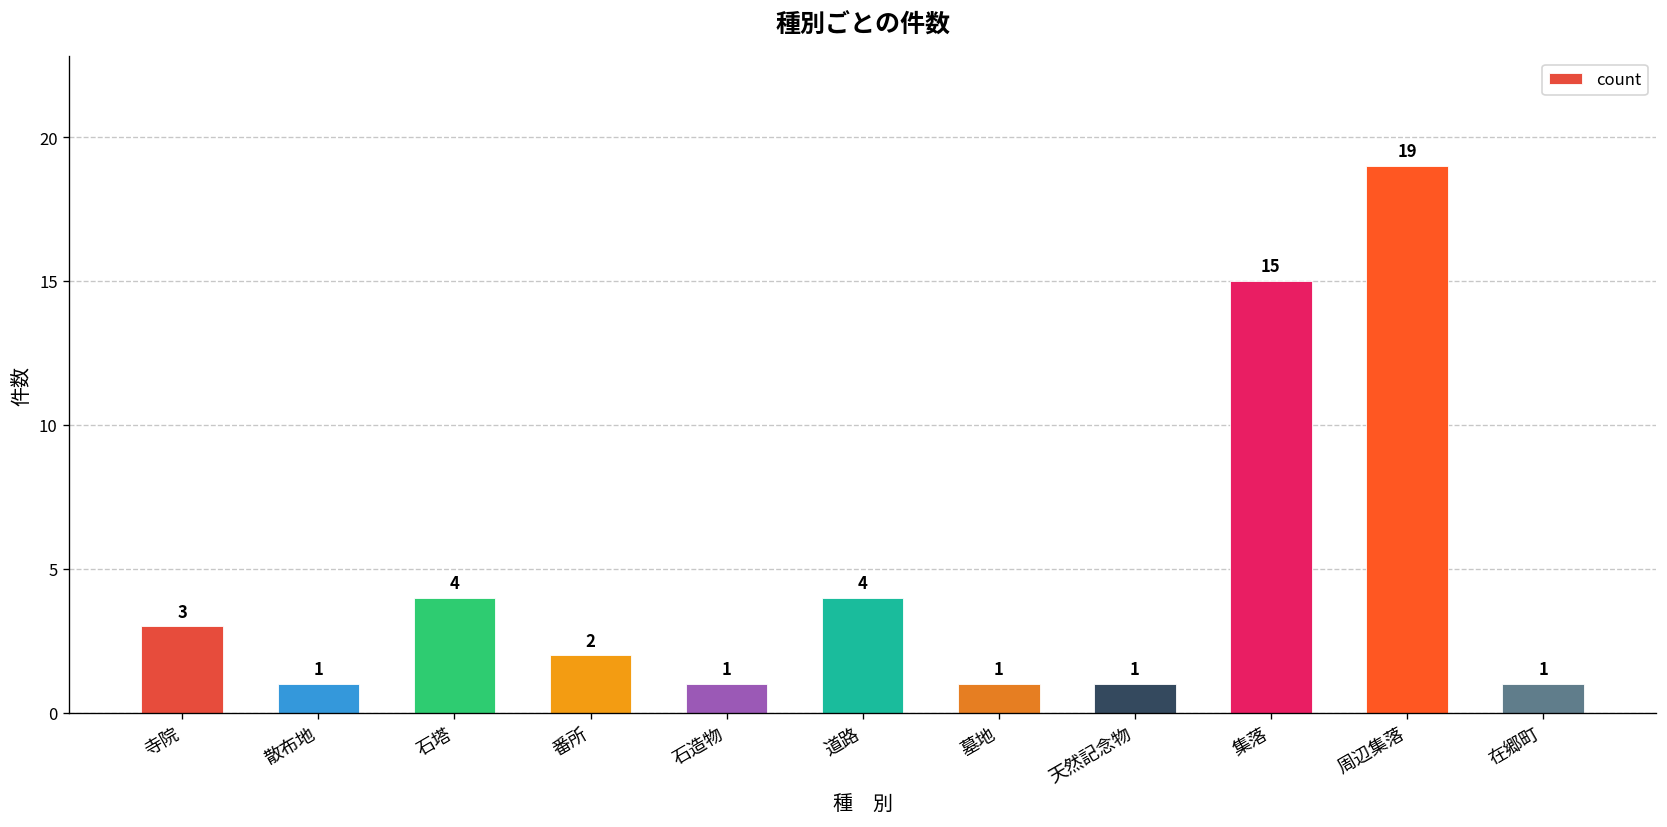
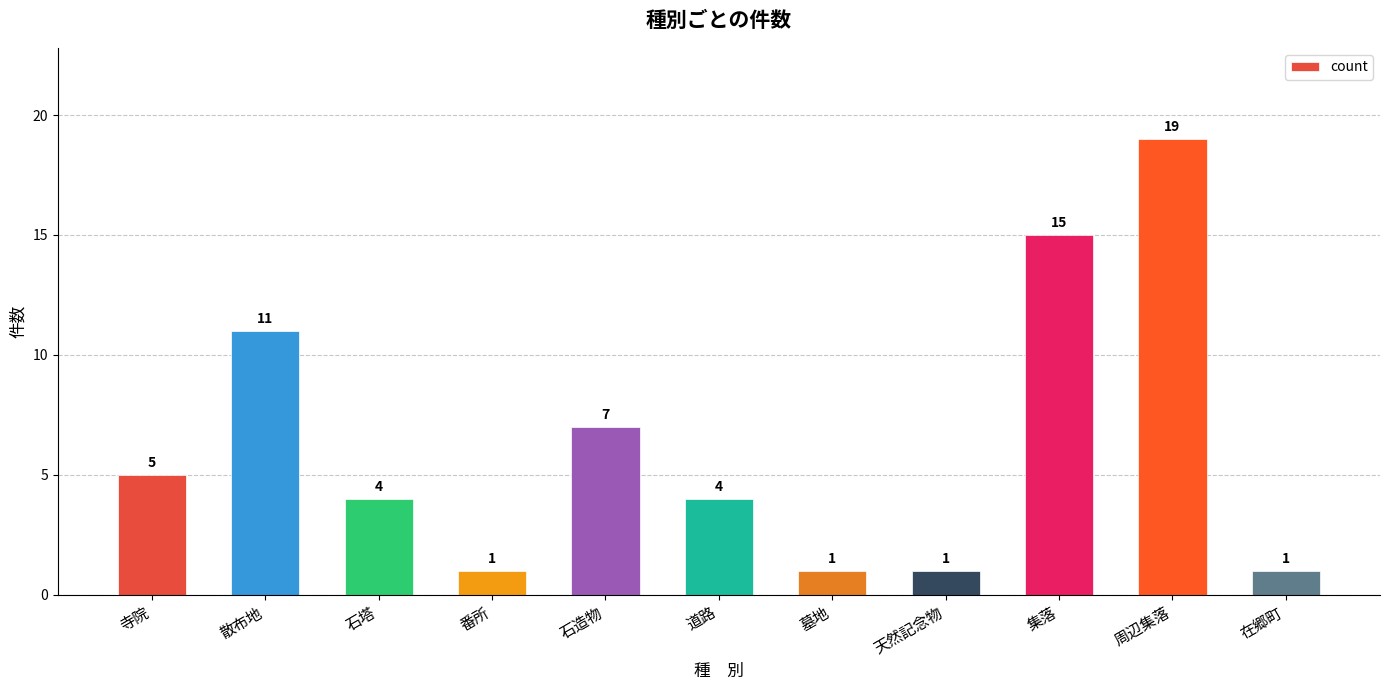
  {
-   "寺院": 3,
-   "散布地": 1,
+   "寺院": 5,
+   "散布地": 11,
    "石塔": 4,
-   "番所": 2,
-   "石造物": 1,
+   "番所": 1,
+   "石造物": 7,
    "道路": 4,
    "墓地": 1,
    "天然記念物": 1,
    "集落": 15,
    "周辺集落": 19,
    "在郷町": 1
  }
